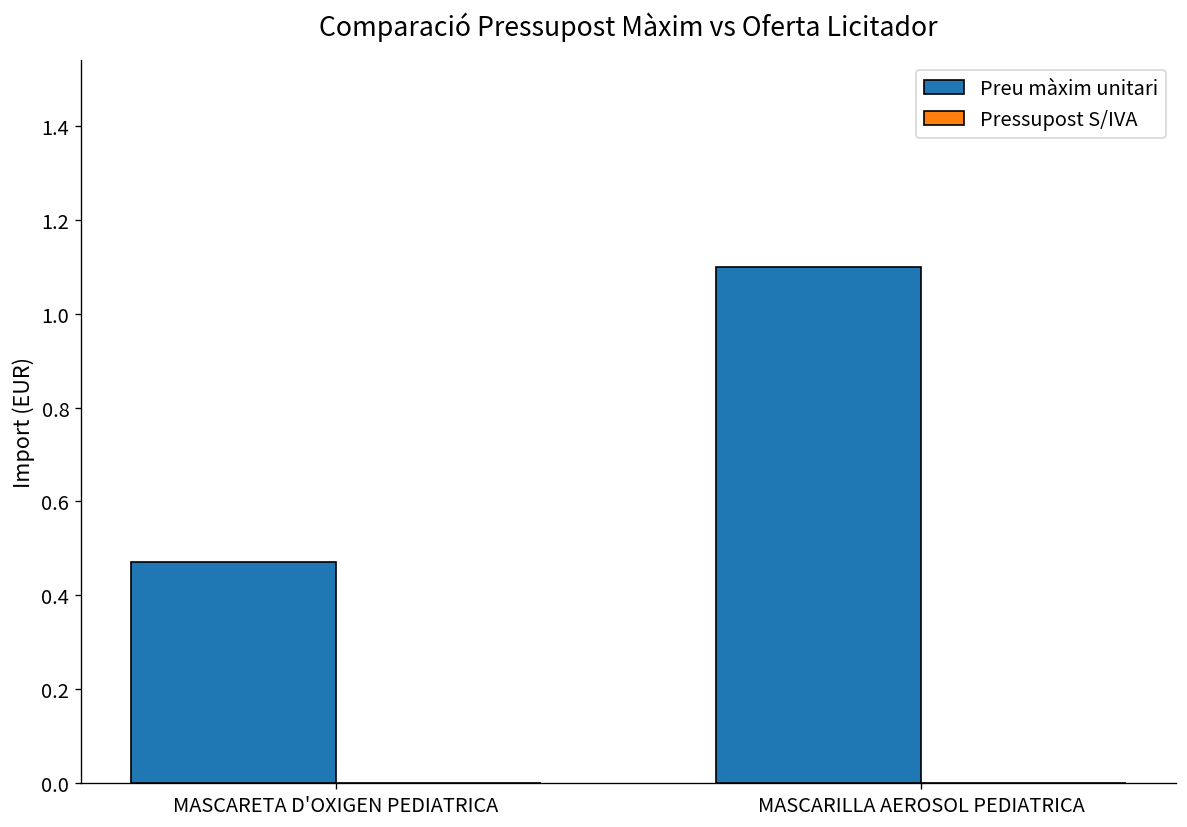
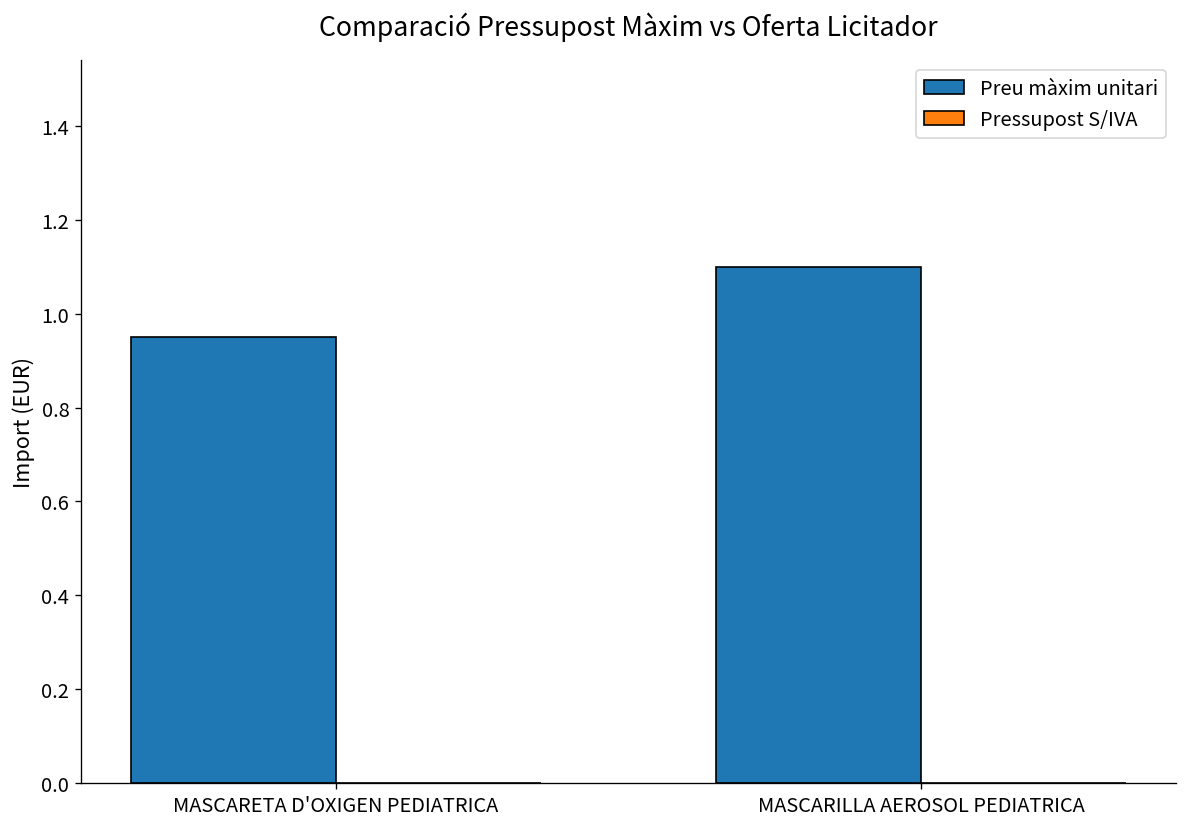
  {
    "Preu màxim unitari": {
-     "MASCARETA D'OXIGEN PEDIATRICA": 0.47,
+     "MASCARETA D'OXIGEN PEDIATRICA": 0.95,
      "MASCARILLA AEROSOL PEDIATRICA": 1.10
    },
    "Pressupost S/IVA": {
      "MASCARETA D'OXIGEN PEDIATRICA": 0.00,
      "MASCARILLA AEROSOL PEDIATRICA": 0.00
    }
  }
